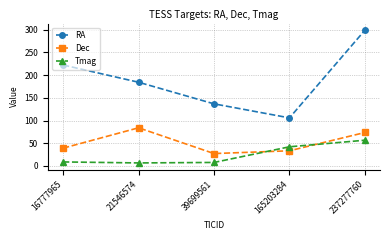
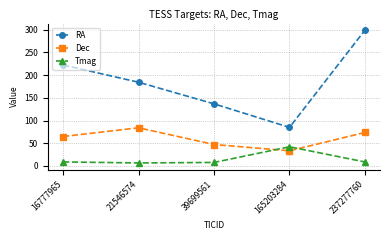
  {
    "RA": {
      "21546574": 180,
      "39699561": 140,
-     "165203284": 110,
+     "165203284": 80,
      "237277760": 300
    },
    "Dec": {
-     "16777965": 40,
+     "16777965": 60,
      "21546574": 80,
-     "39699561": 30,
+     "39699561": 50,
      "165203284": 30,
      "237277760": 70
    },
    "Tmag": {
      "16777965": 10,
      "21546574": 10,
      "39699561": 10,
      "165203284": 40,
-     "237277760": 60
+     "237277760": 10
    }
  }
